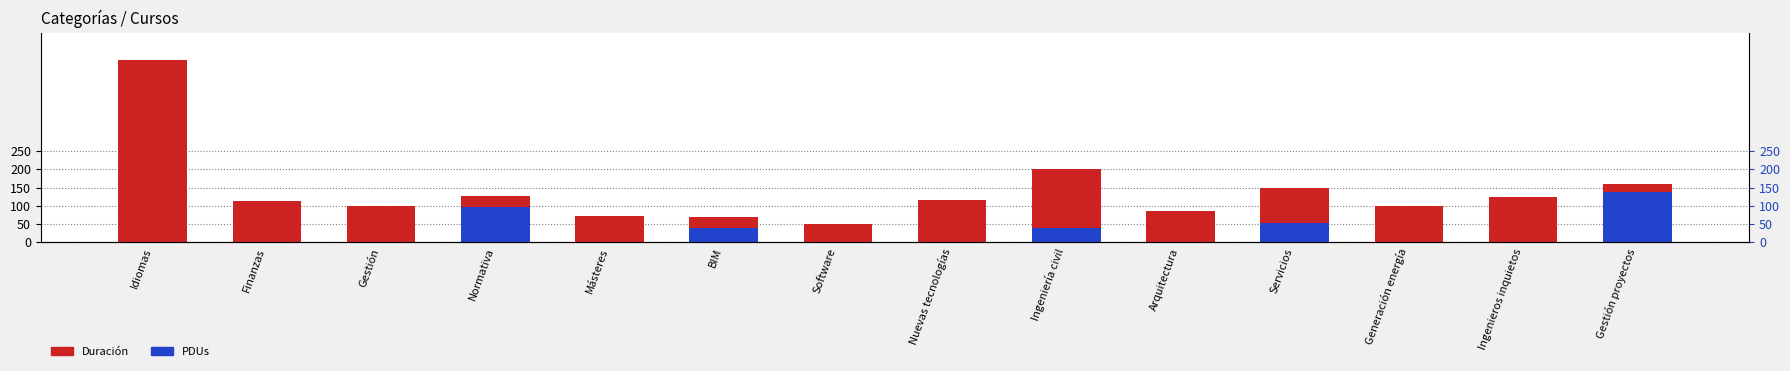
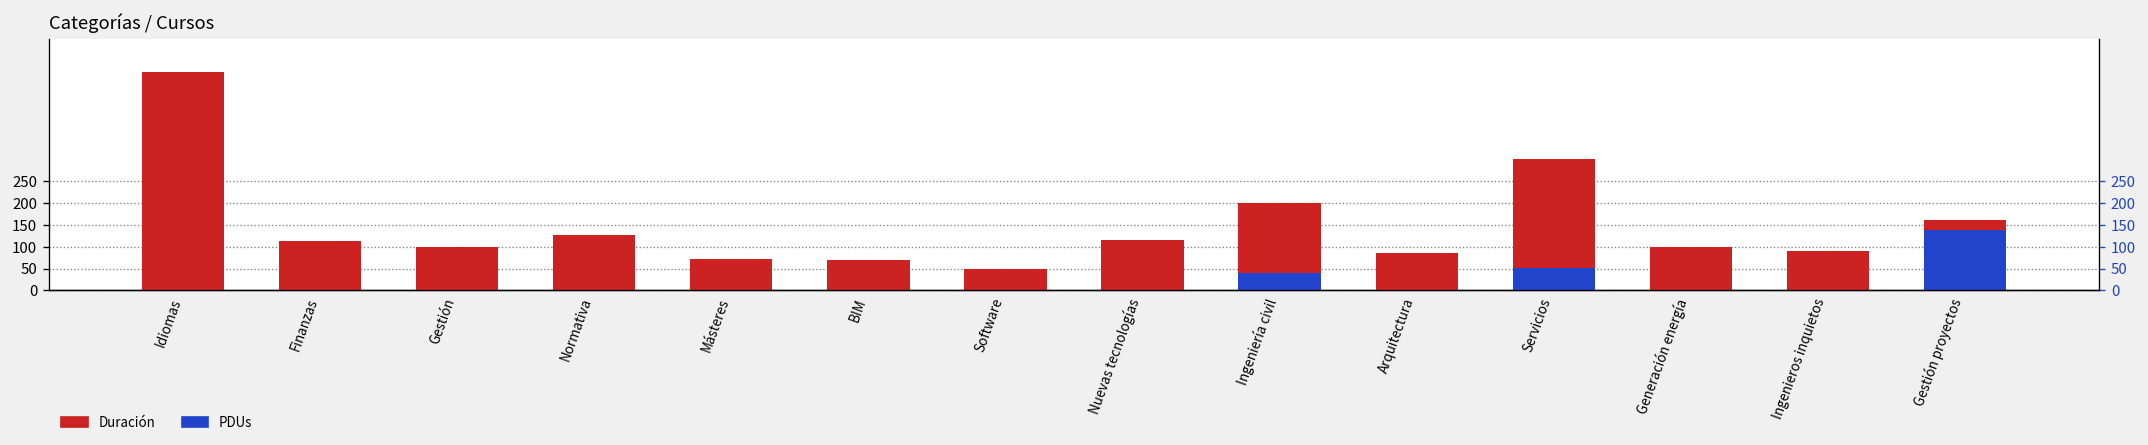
  {
    "Duración": {
      "Idiomas": 500,
      "Finanzas": 110,
      "Gestión": 100,
      "Normativa": 130,
      "Másteres": 70,
      "BIM": 70,
      "Software": 50,
      "Nuevas tecnologías": 120,
      "Ingeniería civil": 200,
      "Arquitectura": 90,
-     "Servicios": 150,
+     "Servicios": 300,
      "Generación energía": 100,
-     "Ingenieros inquietos": 130,
+     "Ingenieros inquietos": 90,
      "Gestión proyectos": 160
    },
    "PDUs": {
      "Idiomas": 0,
      "Finanzas": 0,
      "Gestión": 0,
-     "Normativa": 100,
+     "Normativa": 0,
      "Másteres": 0,
-     "BIM": 40,
+     "BIM": 0,
      "Software": 0,
      "Nuevas tecnologías": 0,
      "Arquitectura": 0,
      "Generación energía": 0,
      "Ingenieros inquietos": 0
    }
  }
